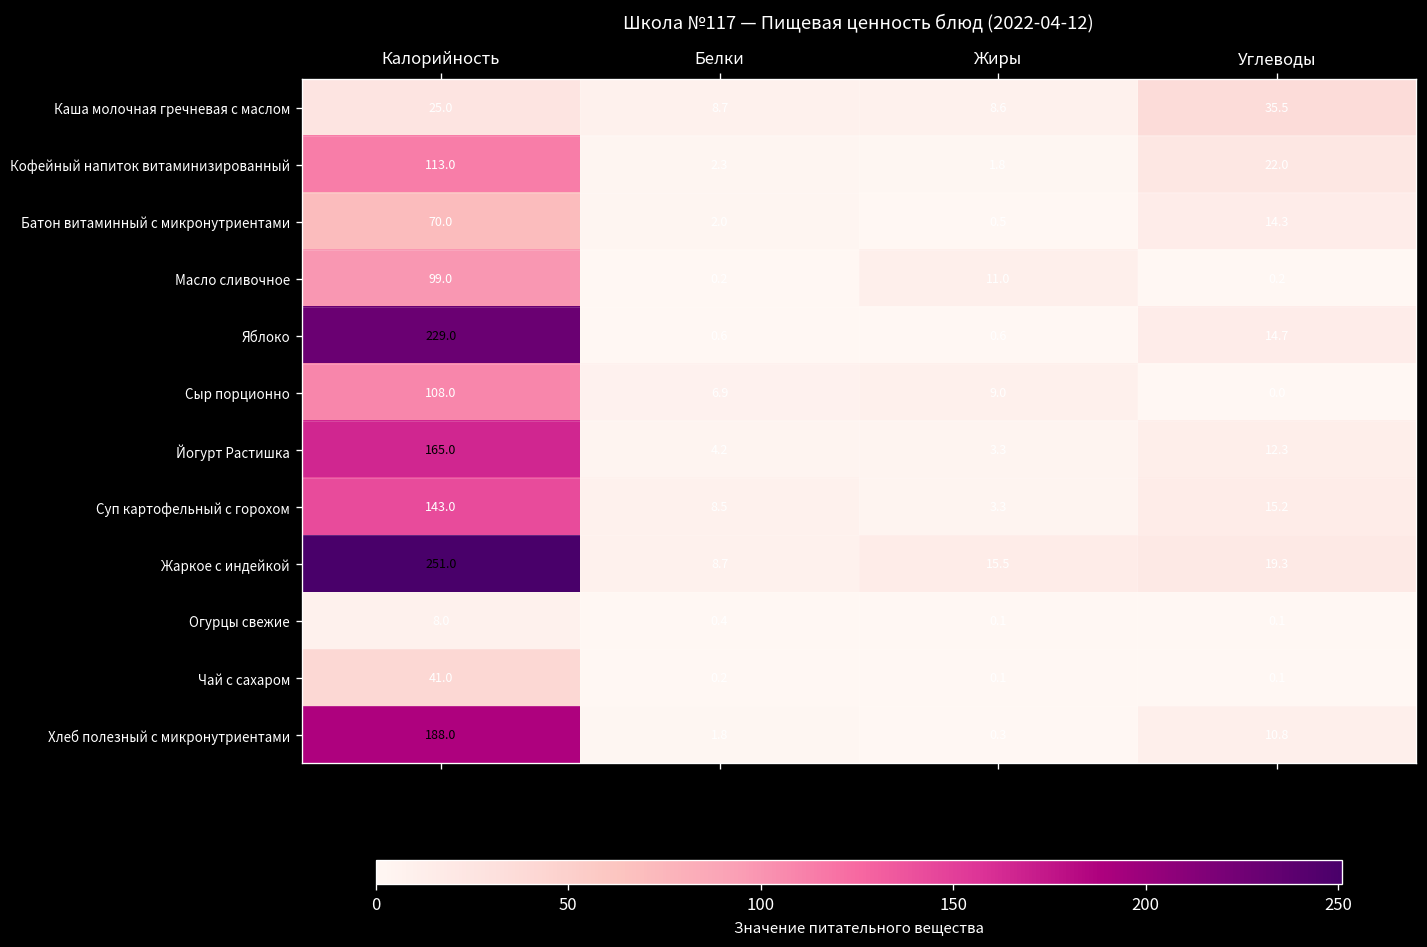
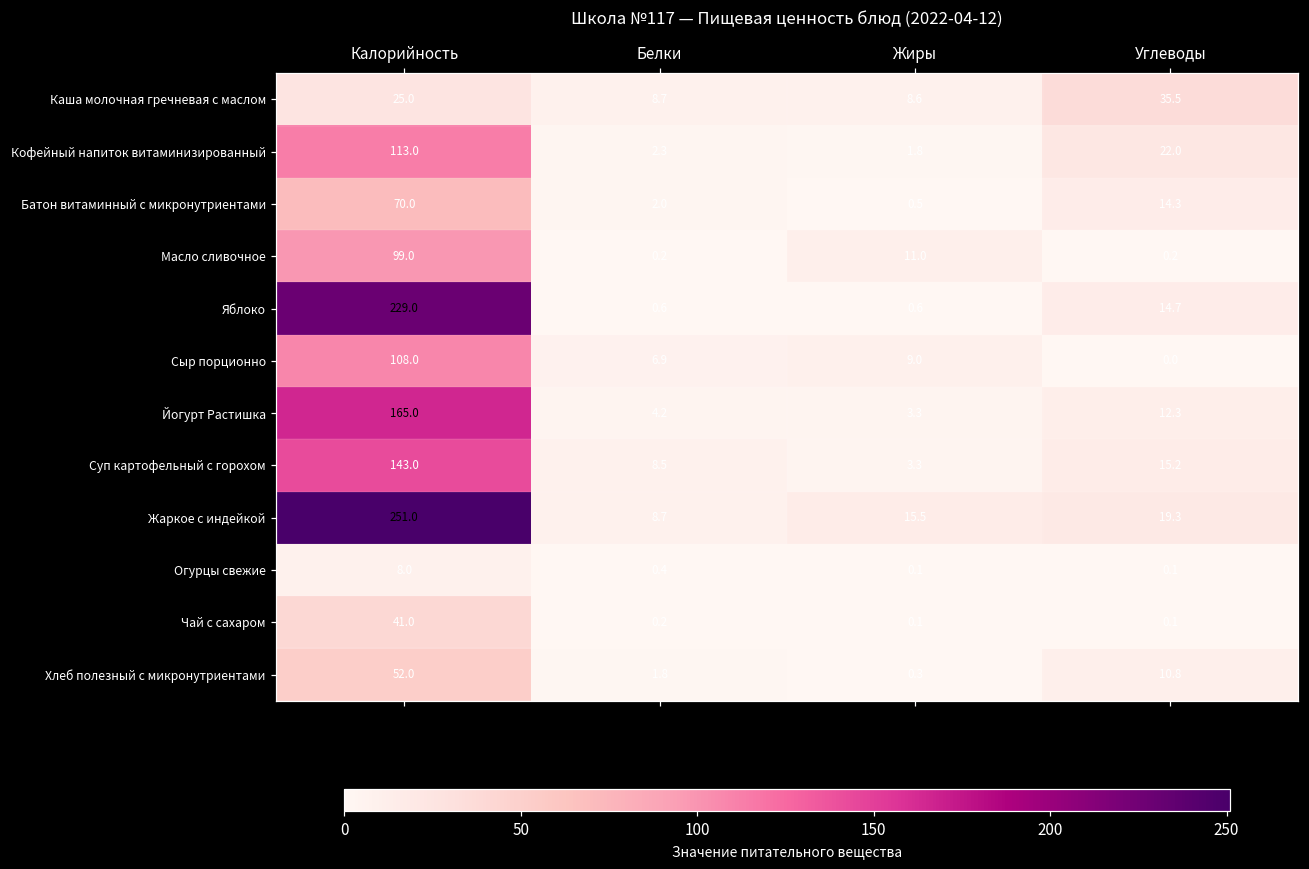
  {
    "Кофейный напиток витаминизированный": {
      "Калорийность": 113.0
    },
    "Батон витаминный с микронутриентами": {
      "Калорийность": 70.0
    },
    "Масло сливочное": {
      "Калорийность": 99.0
    },
    "Яблоко": {
      "Калорийность": 229.0
    },
    "Сыр порционно": {
      "Калорийность": 108.0
    },
    "Йогурт Растишка": {
      "Калорийность": 165.0
    },
    "Суп картофельный с горохом": {
      "Калорийность": 143.0
    },
    "Жаркое с индейкой": {
      "Калорийность": 251.0
    },
    "Хлеб полезный с микронутриентами": {
-     "Калорийность": 188.0
+     "Калорийность": 52.0
    }
  }
